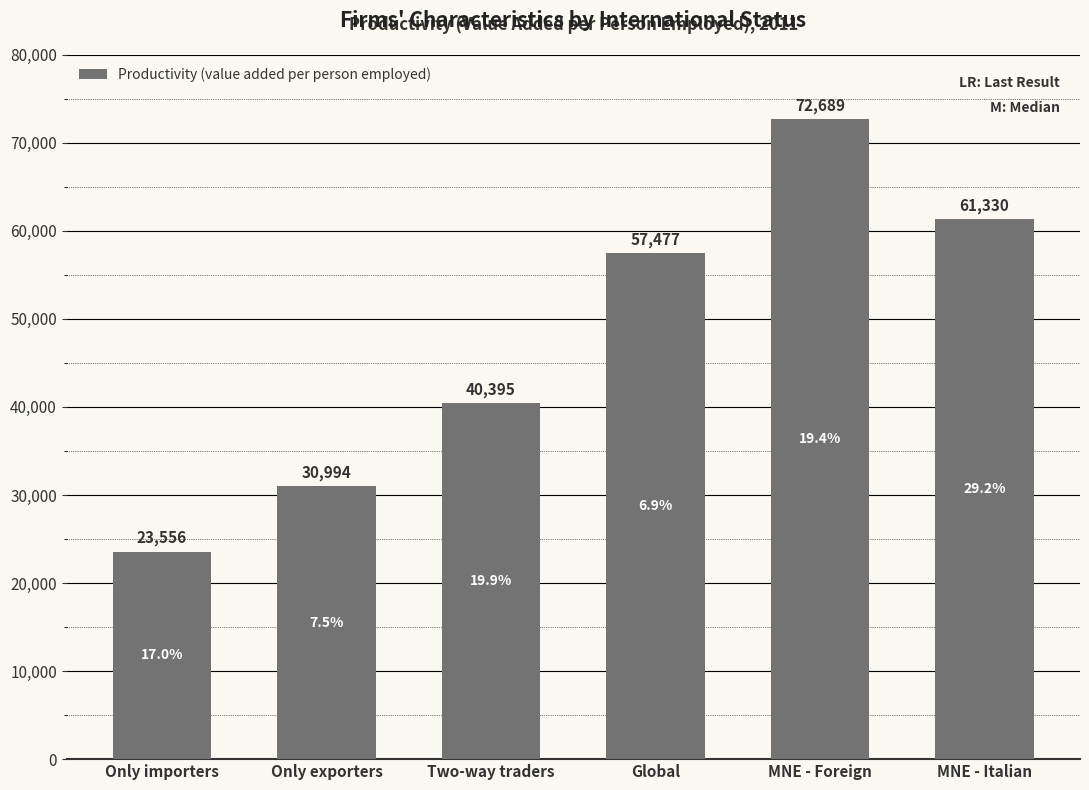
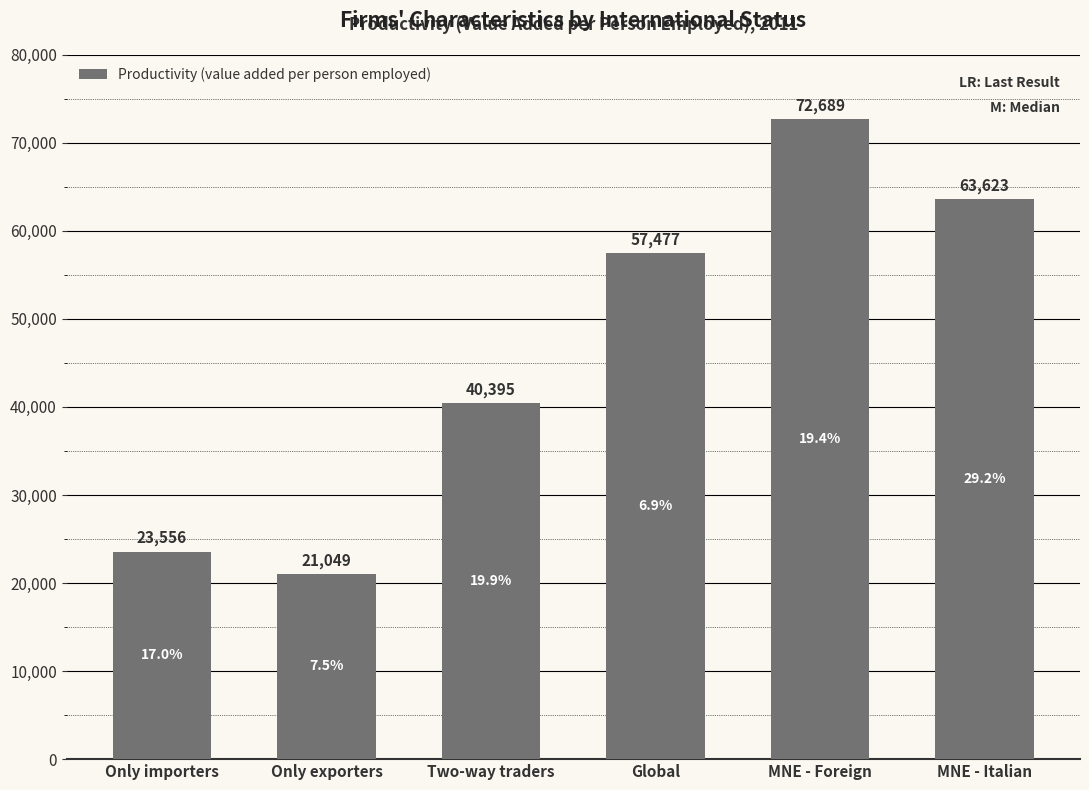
  {
    "Only importers": "23,556",
-   "Only exporters": "30,994",
+   "Only exporters": "21,049",
    "Two-way traders": "40,395",
    "Global": "57,477",
    "MNE - Foreign": "72,689",
-   "MNE - Italian": "61,330"
+   "MNE - Italian": "63,623"
  }
